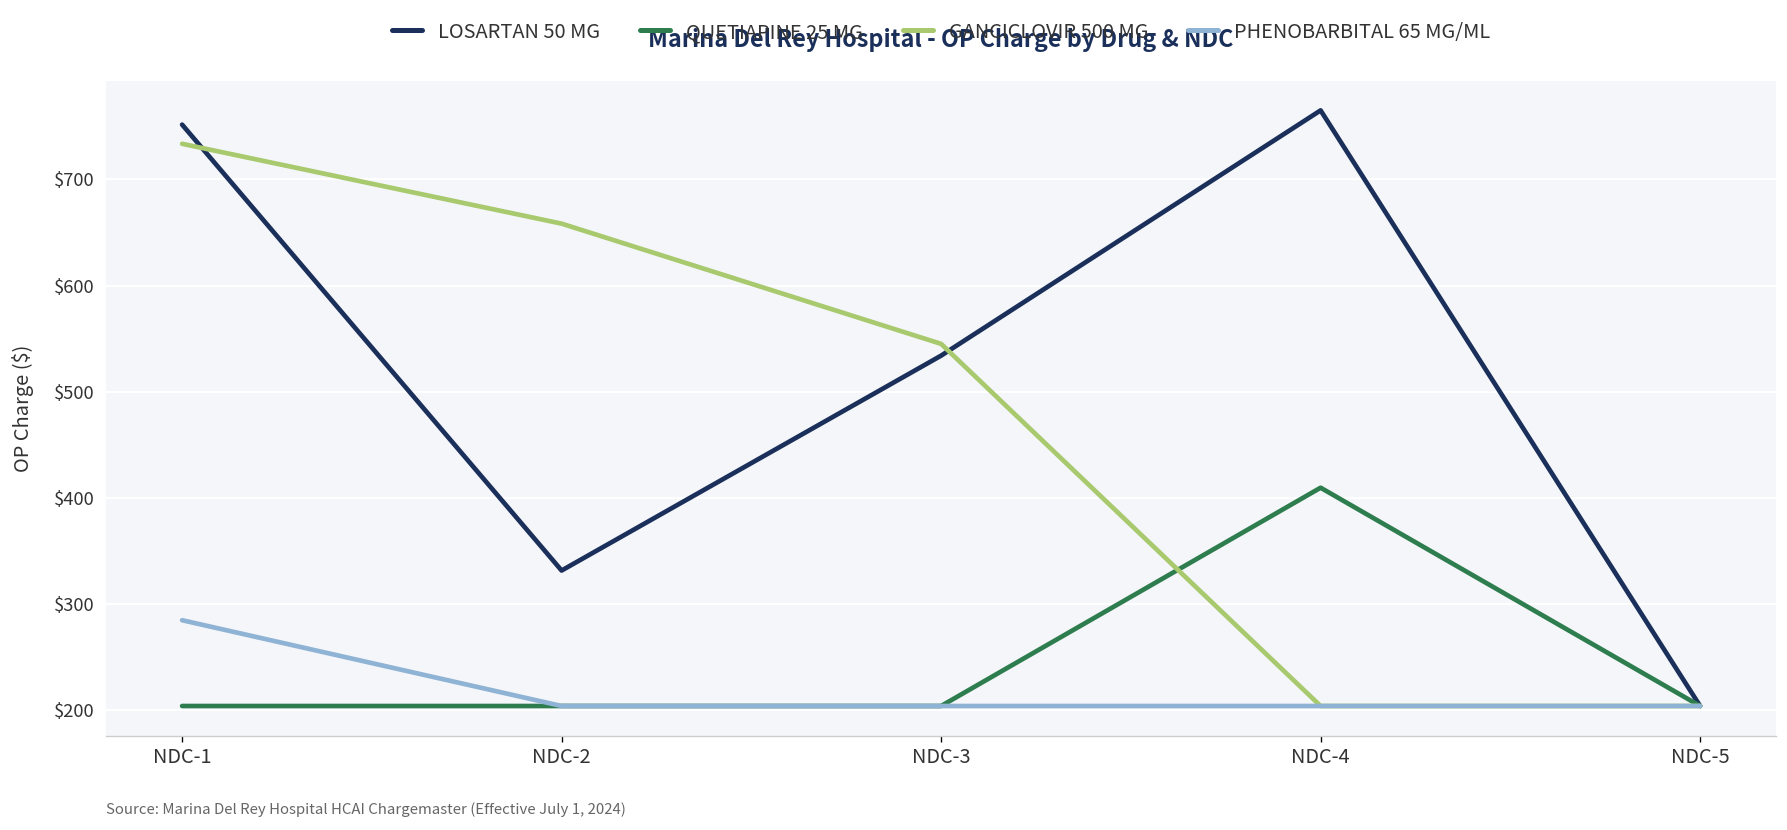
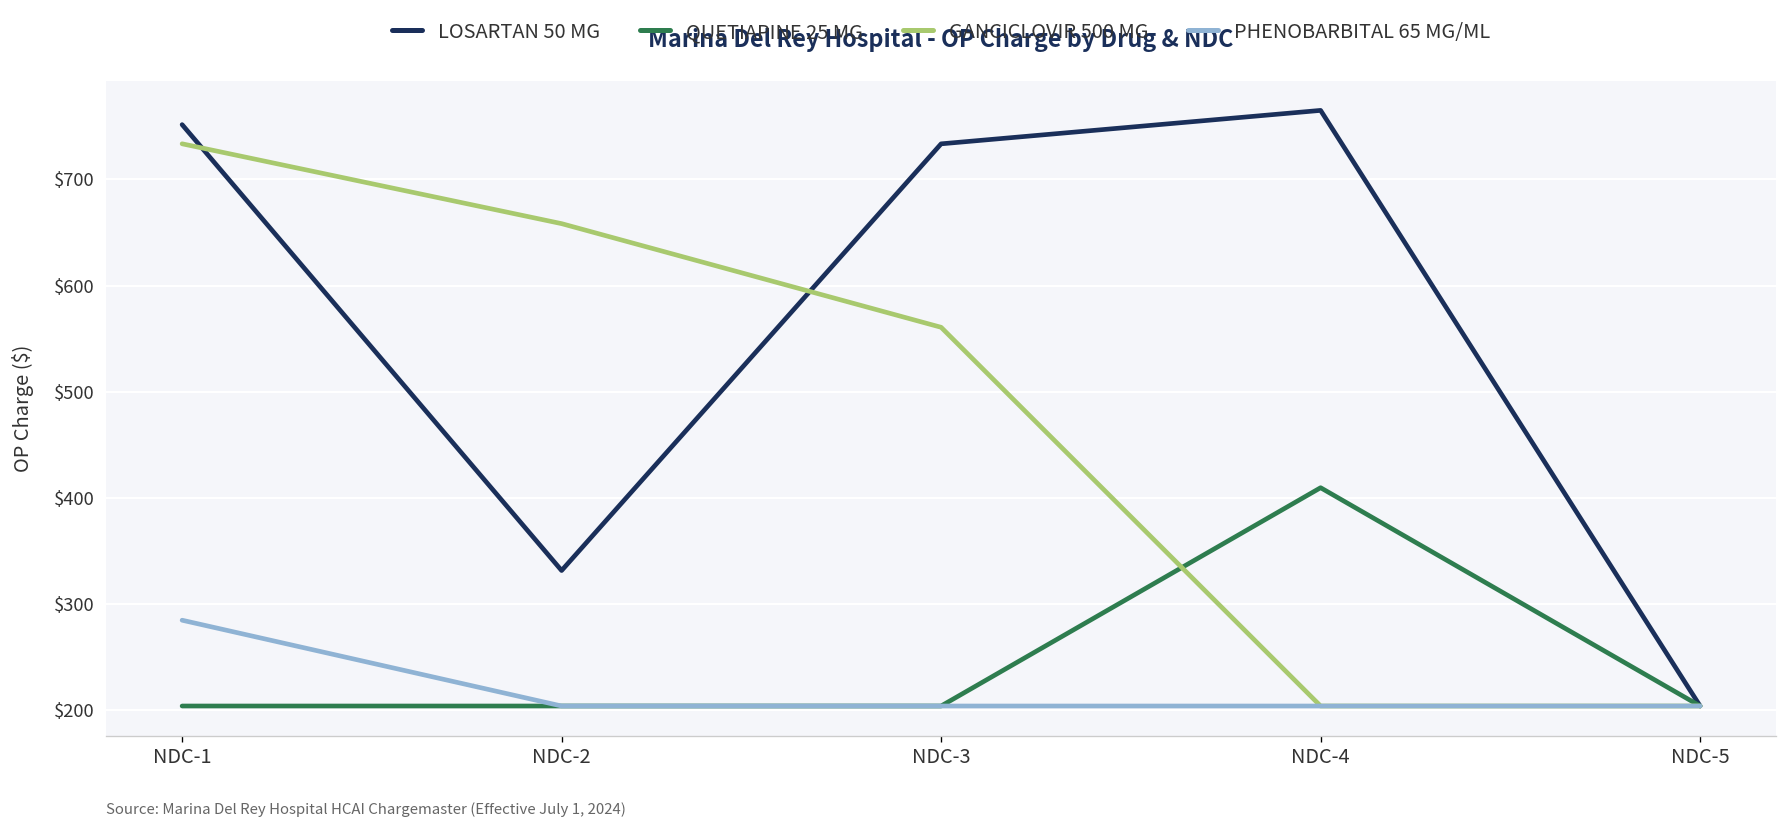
  {
    "LOSARTAN 50 MG": {
      "NDC-1": "$750",
      "NDC-2": "$330",
-     "NDC-3": "$530",
+     "NDC-3": "$730",
      "NDC-4": "$770"
    },
    "QUETIAPINE 25 MG": {
      "NDC-1": "$200",
      "NDC-4": "$410"
    },
    "GANCICLOVIR 500 MG": {
      "NDC-1": "$730",
      "NDC-2": "$660",
-     "NDC-3": "$550"
+     "NDC-3": "$560"
    },
    "PHENOBARBITAL 65 MG/ML": {
      "NDC-1": "$280"
    }
  }
